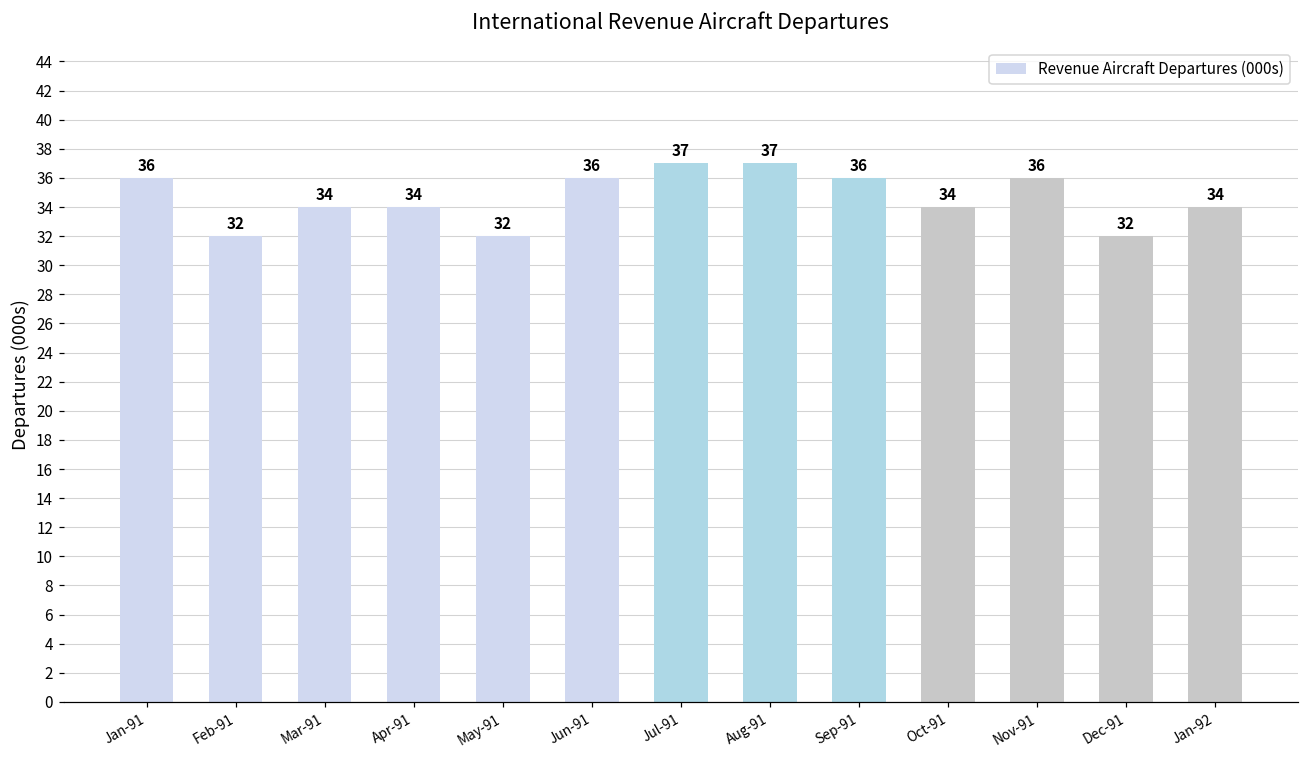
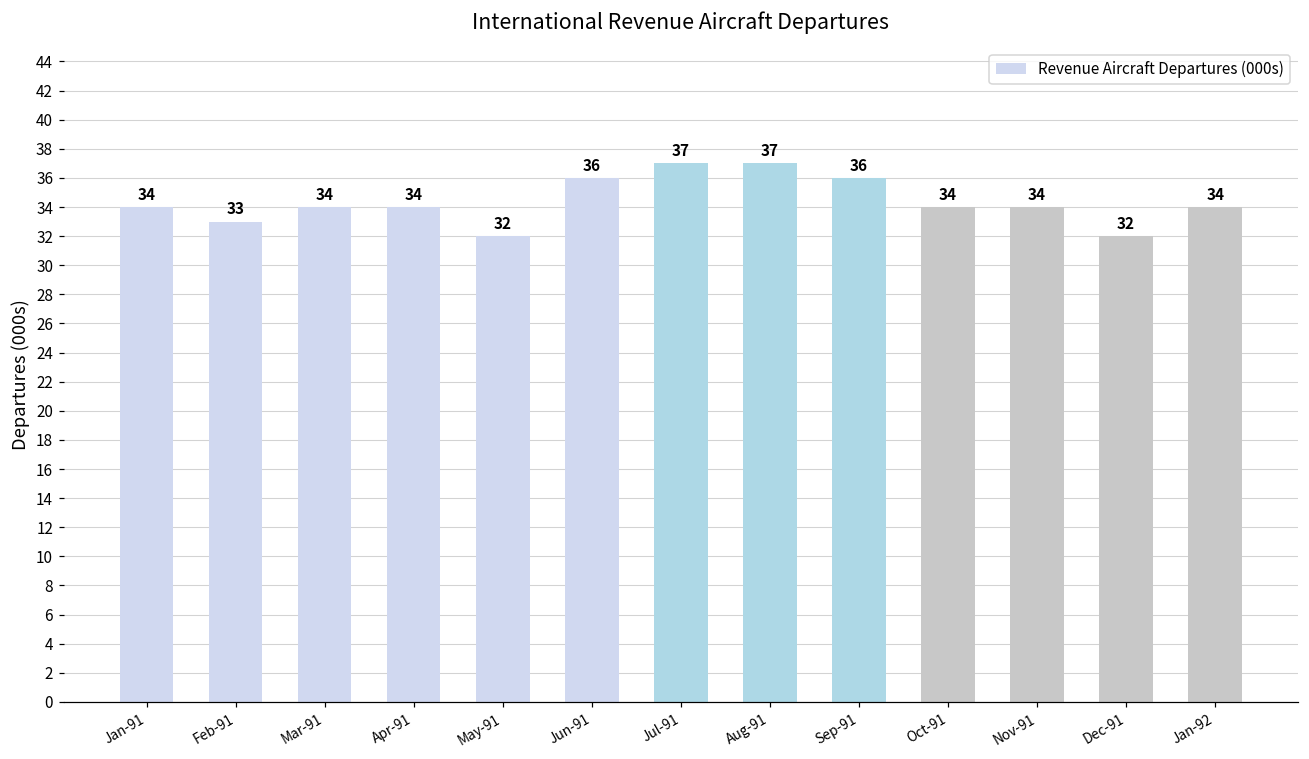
  {
-   "Jan-91": 36,
-   "Feb-91": 32,
+   "Jan-91": 34,
+   "Feb-91": 33,
    "Mar-91": 34,
    "Apr-91": 34,
    "May-91": 32,
    "Jun-91": 36,
    "Jul-91": 37,
    "Aug-91": 37,
    "Sep-91": 36,
    "Oct-91": 34,
-   "Nov-91": 36,
+   "Nov-91": 34,
    "Dec-91": 32,
    "Jan-92": 34
  }
